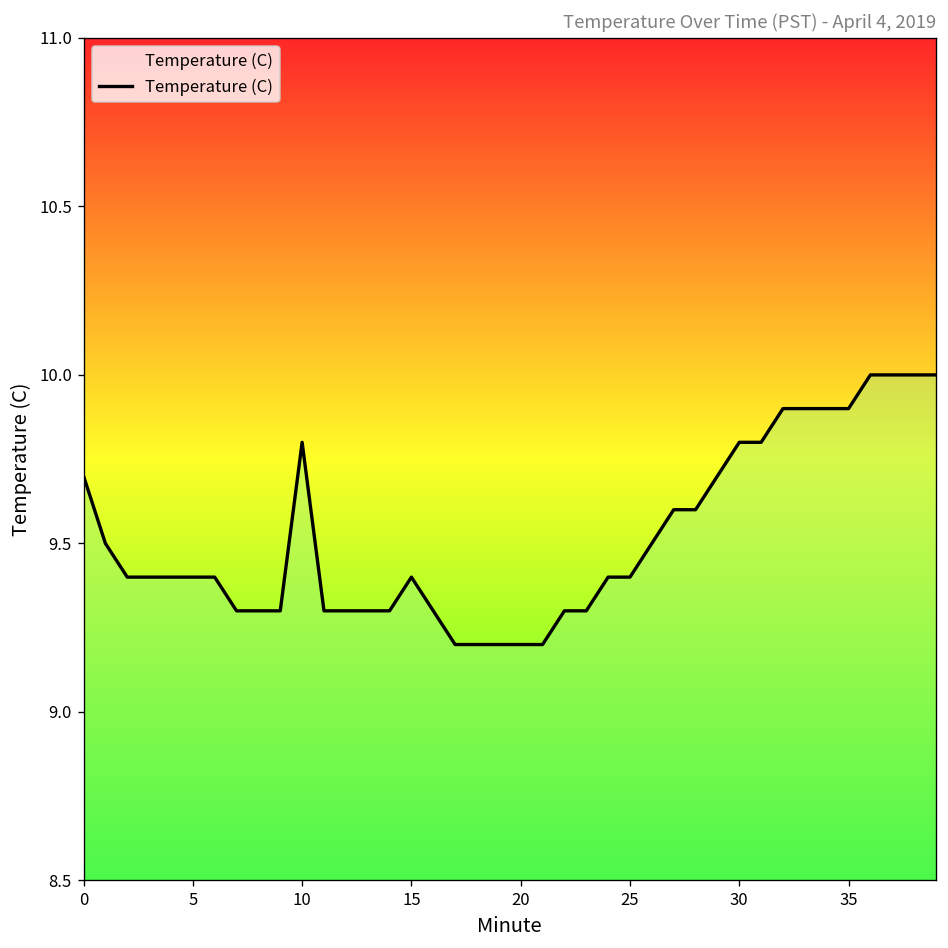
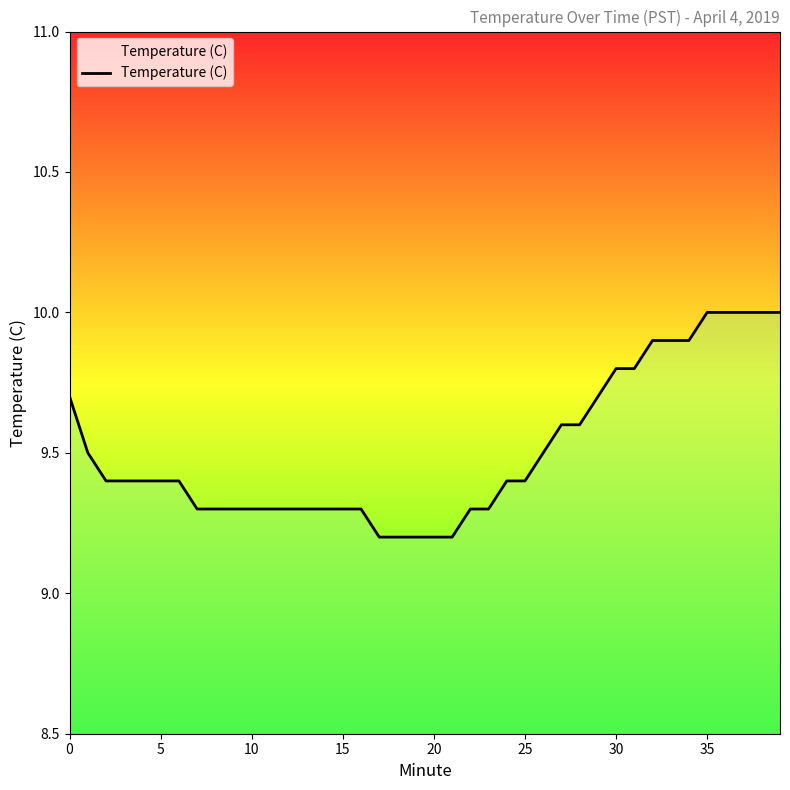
  {
    "0": 9.7,
    "5": 9.4,
-   "10": 9.8,
-   "15": 9.4,
+   "10": 9.3,
+   "15": 9.3,
    "20": 9.2,
    "25": 9.4,
    "30": 9.8,
-   "35": 9.9
+   "35": 10.0
  }
